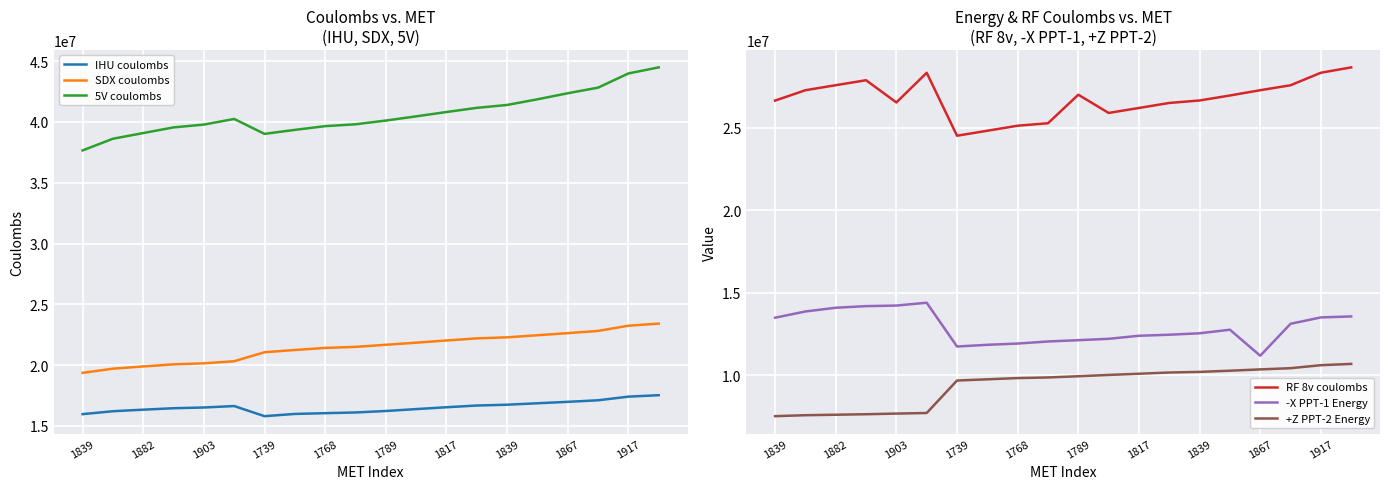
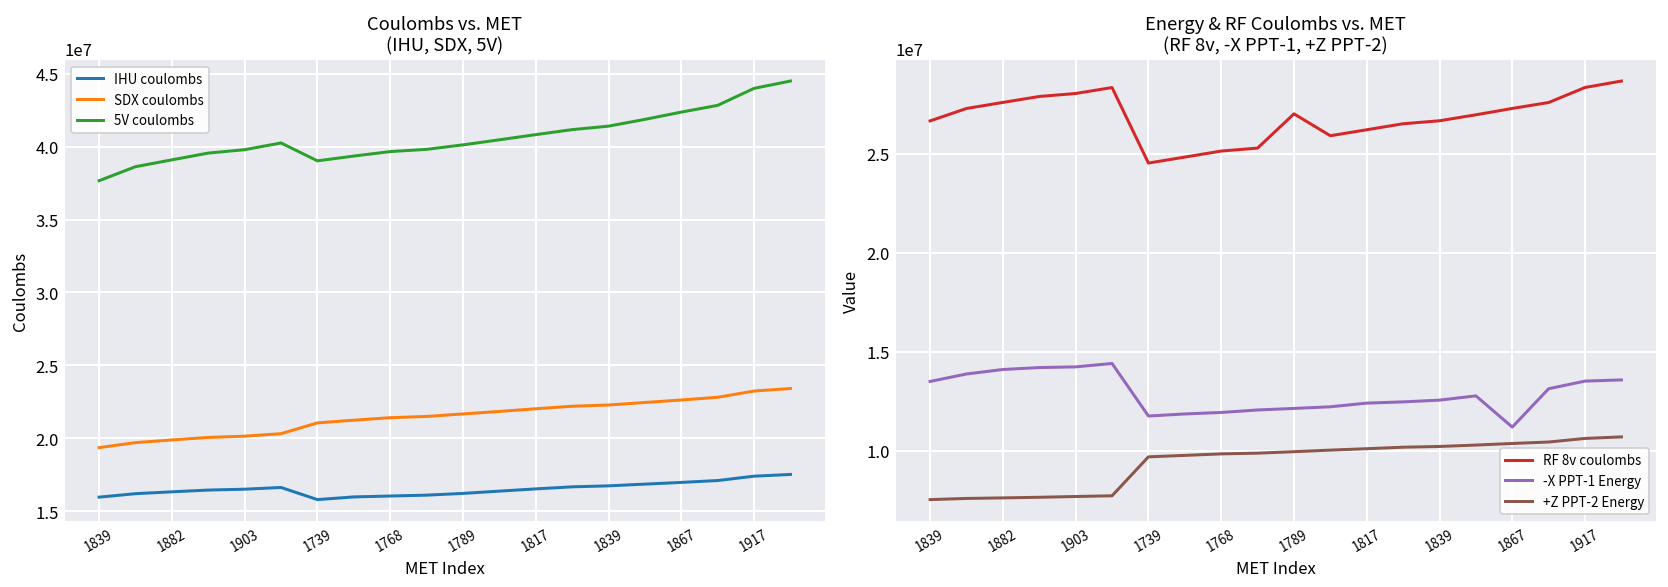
  {
    "Coulombs vs. MET (IHU, SDX, 5V)": {
      "IHU coulombs": {
        "1882": 16300000,
        "1903": 16500000,
        "1739": 15800000,
        "1768": 16100000,
        "1789": 16200000,
        "1817": 16500000,
        "1867": 17000000,
        "1917": 17400000
      },
      "SDX coulombs": {
        "1882": 19900000,
        "1903": 20200000,
        "1739": 21100000,
        "1768": 21400000,
        "1789": 21700000,
        "1817": 22000000,
        "1867": 22600000,
        "1917": 23200000
      },
      "5V coulombs": {
        "1882": 39100000,
        "1903": 39800000,
        "1739": 39000000,
        "1768": 39700000,
        "1789": 40100000,
        "1817": 40800000,
        "1867": 42400000,
        "1917": 44000000
      }
    },
    "Energy & RF Coulombs vs. MET (RF 8v, -X PPT-1, +Z PPT-2)": {
      "RF 8v coulombs": {
        "1882": 27600000,
-       "1903": 26500000,
+       "1903": 28000000,
        "1739": 24500000,
        "1768": 25100000,
        "1789": 27000000,
        "1817": 26200000,
        "1867": 27300000,
        "1917": 28300000
      },
      "-X PPT-1 Energy": {
        "1882": 14100000,
        "1903": 14200000,
        "1739": 11700000,
        "1768": 11900000,
        "1789": 12100000,
        "1817": 12400000,
        "1867": 11200000,
        "1917": 13500000
      },
      "+Z PPT-2 Energy": {
        "1882": 7600000,
        "1903": 7700000,
        "1739": 9700000,
        "1768": 9800000,
        "1789": 9900000,
        "1817": 10100000,
        "1867": 10400000,
        "1917": 10600000
      }
    }
  }
